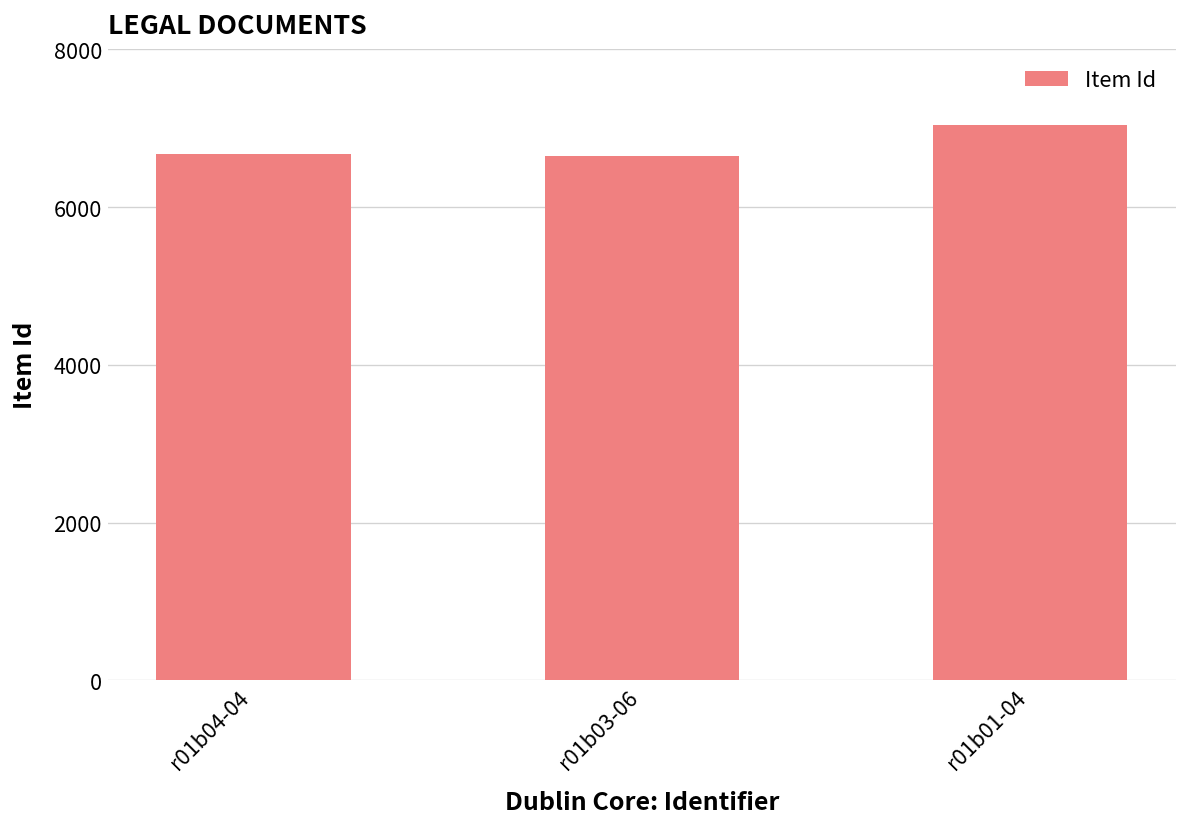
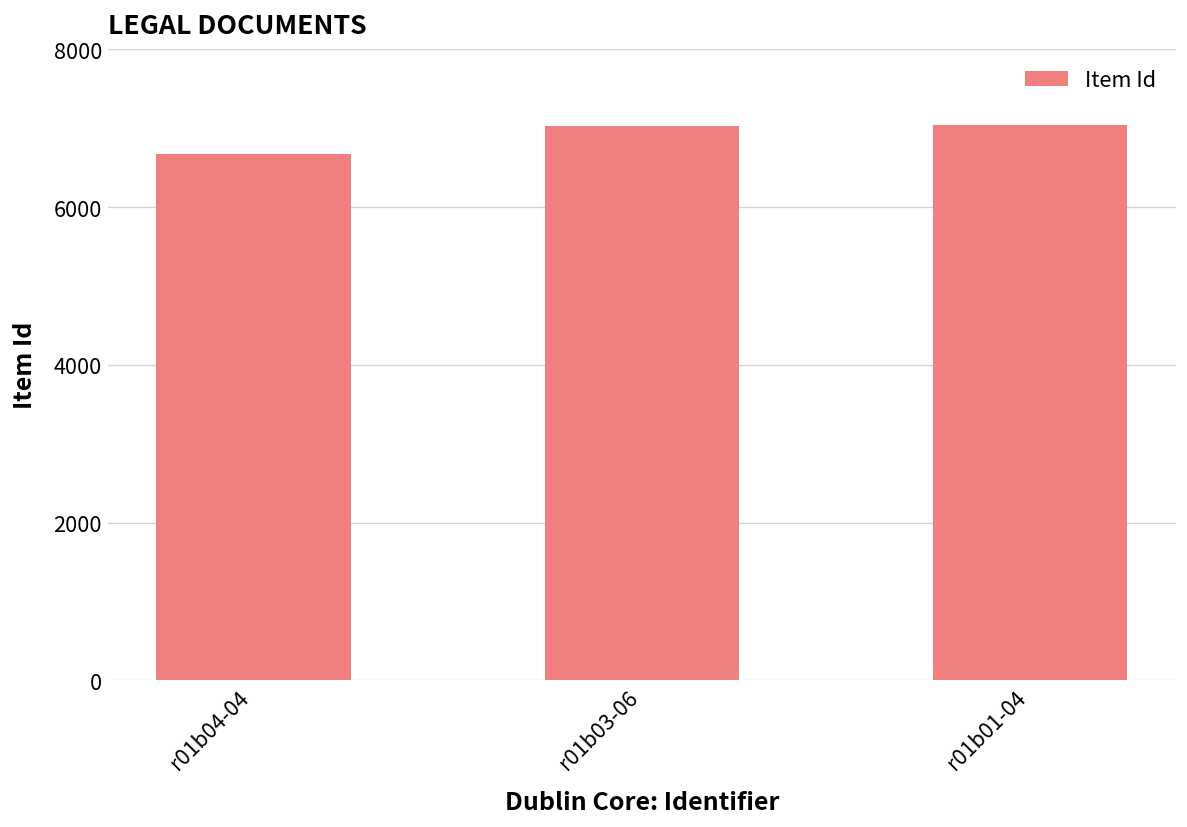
  {
    "r01b04-04": 6700,
-   "r01b03-06": 6600,
+   "r01b03-06": 7000,
    "r01b01-04": 7000
  }
